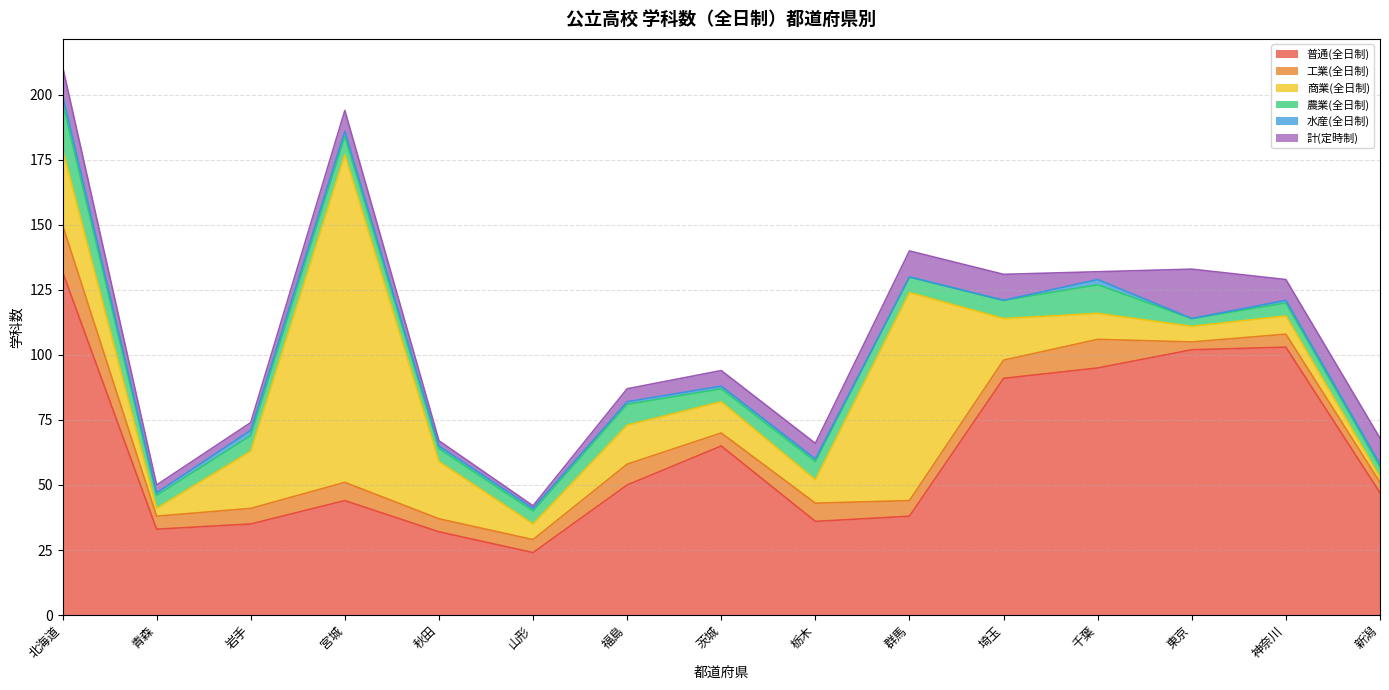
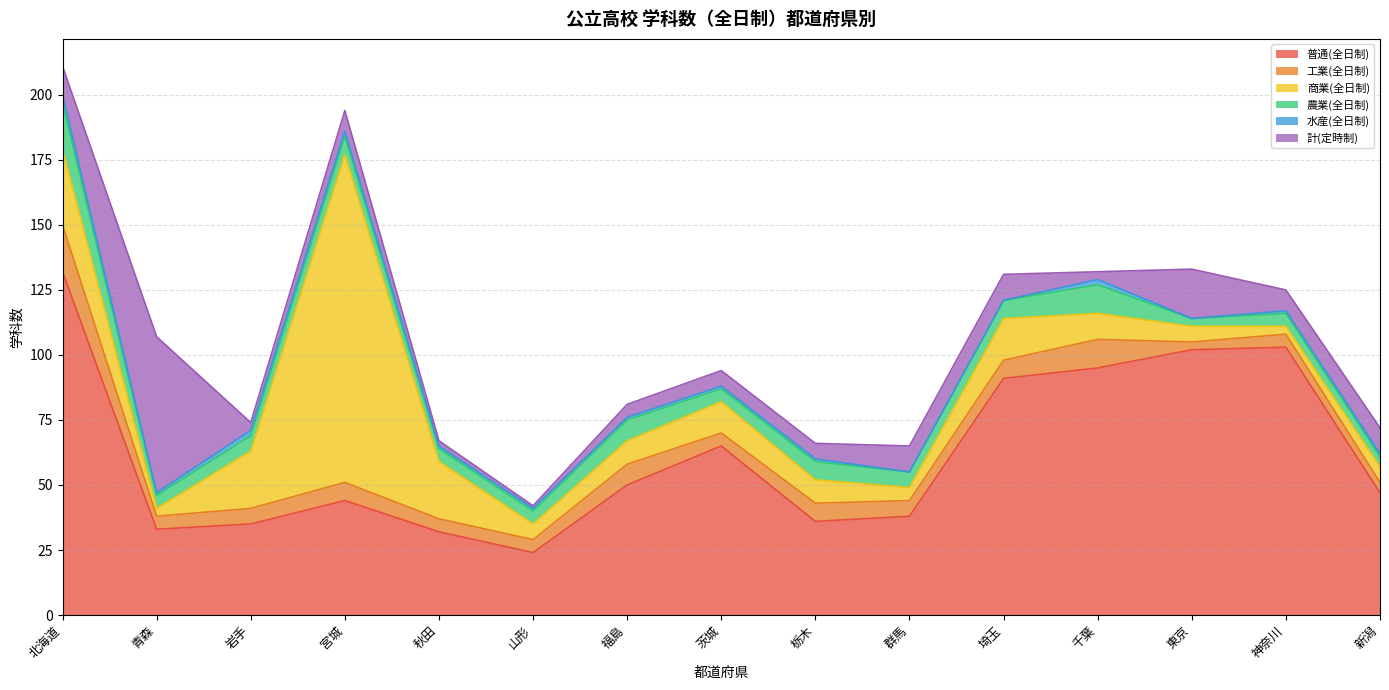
  {
    "商業(全日制)": {
      "北海道": 29,
      "青森": 3,
      "岩手": 22,
      "宮城": 126,
      "秋田": 22,
      "山形": 6,
-     "福島": 15,
+     "福島": 9,
      "茨城": 12,
      "栃木": 9,
-     "群馬": 80,
+     "群馬": 5,
      "埼玉": 16,
      "千葉": 10,
      "東京": 6,
-     "神奈川": 7,
-     "新潟": 2
+     "神奈川": 3,
+     "新潟": 6
    },
    "農業(全日制)": {
      "北海道": 18,
      "青森": 5,
      "岩手": 6,
      "宮城": 7,
      "秋田": 5,
      "山形": 5,
      "福島": 8,
      "茨城": 5,
      "栃木": 7,
      "千葉": 11,
      "神奈川": 5,
      "新潟": 4
    },
    "水産(全日制)": {
      "北海道": 3,
      "青森": 1,
      "岩手": 2,
      "宮城": 2,
      "秋田": 1,
      "山形": 1,
      "福島": 1,
      "茨城": 1,
      "栃木": 1,
      "千葉": 2,
      "神奈川": 1,
      "新潟": 1
    },
    "計(定時制)": {
      "北海道": 11,
-     "青森": 3,
+     "青森": 60,
      "岩手": 3,
      "宮城": 8,
      "秋田": 2,
      "山形": 1,
      "福島": 5,
      "茨城": 6,
      "栃木": 6,
      "群馬": 10,
      "埼玉": 10,
      "千葉": 3,
      "東京": 19,
      "神奈川": 8,
      "新潟": 10
    }
  }
